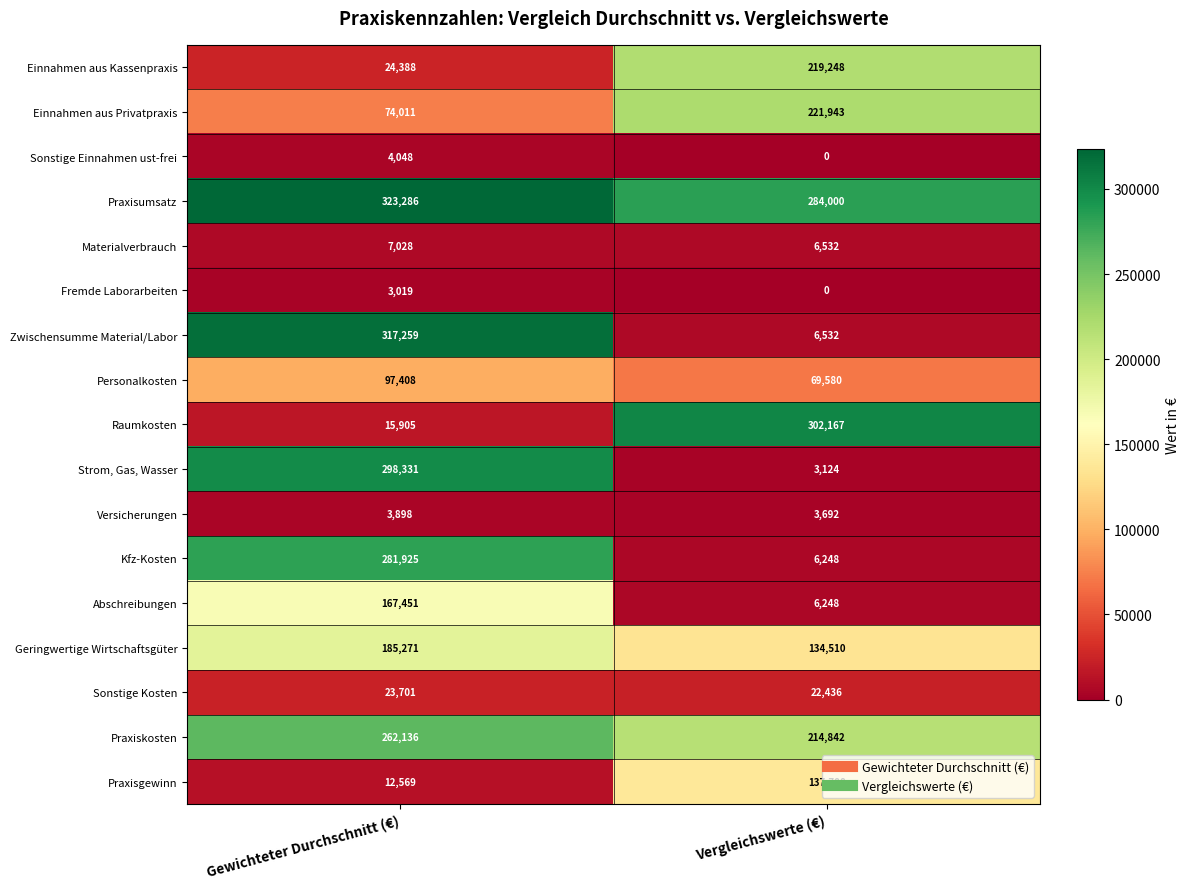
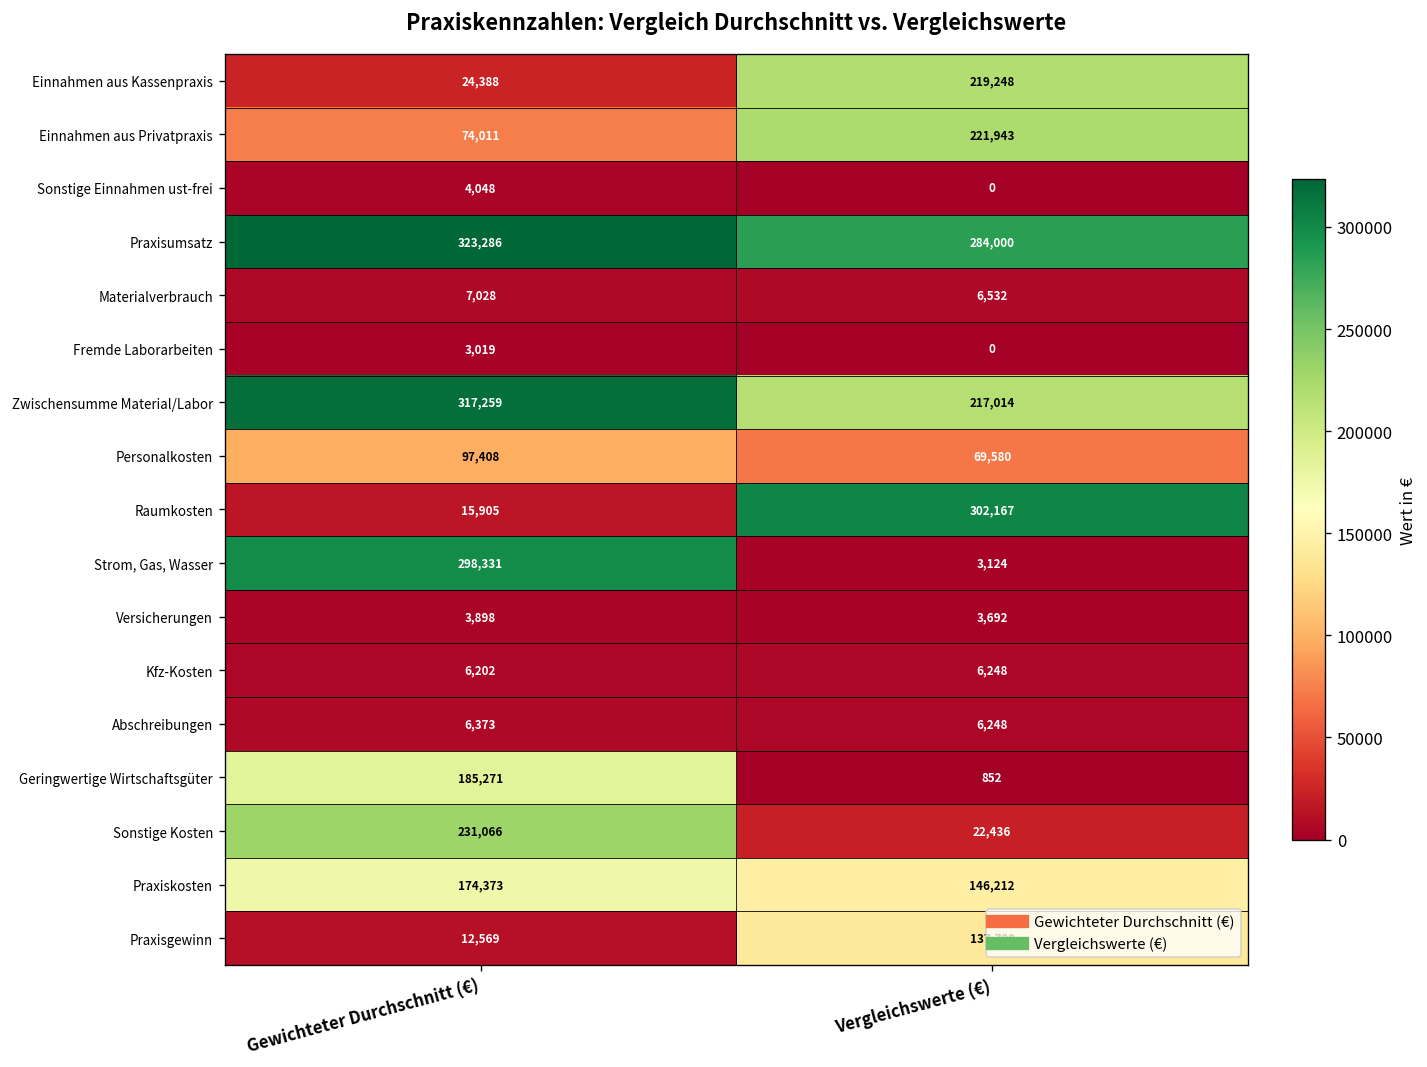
  {
    "Einnahmen aus Kassenpraxis": {
      "Gewichteter Durchschnitt (€)": "24,388",
      "Vergleichswerte (€)": "219,248"
    },
    "Einnahmen aus Privatpraxis": {
      "Gewichteter Durchschnitt (€)": "74,011",
      "Vergleichswerte (€)": "221,943"
    },
    "Sonstige Einnahmen ust-frei": {
      "Gewichteter Durchschnitt (€)": "4,048",
      "Vergleichswerte (€)": "0"
    },
    "Praxisumsatz": {
      "Gewichteter Durchschnitt (€)": "323,286",
      "Vergleichswerte (€)": "284,000"
    },
    "Materialverbrauch": {
      "Gewichteter Durchschnitt (€)": "7,028",
      "Vergleichswerte (€)": "6,532"
    },
    "Fremde Laborarbeiten": {
      "Gewichteter Durchschnitt (€)": "3,019",
      "Vergleichswerte (€)": "0"
    },
    "Zwischensumme Material/Labor": {
      "Gewichteter Durchschnitt (€)": "317,259",
-     "Vergleichswerte (€)": "6,532"
+     "Vergleichswerte (€)": "217,014"
    },
    "Personalkosten": {
      "Gewichteter Durchschnitt (€)": "97,408",
      "Vergleichswerte (€)": "69,580"
    },
    "Raumkosten": {
      "Gewichteter Durchschnitt (€)": "15,905",
      "Vergleichswerte (€)": "302,167"
    },
    "Strom, Gas, Wasser": {
      "Gewichteter Durchschnitt (€)": "298,331",
      "Vergleichswerte (€)": "3,124"
    },
    "Versicherungen": {
      "Gewichteter Durchschnitt (€)": "3,898",
      "Vergleichswerte (€)": "3,692"
    },
    "Kfz-Kosten": {
-     "Gewichteter Durchschnitt (€)": "281,925",
+     "Gewichteter Durchschnitt (€)": "6,202",
      "Vergleichswerte (€)": "6,248"
    },
    "Abschreibungen": {
-     "Gewichteter Durchschnitt (€)": "167,451",
+     "Gewichteter Durchschnitt (€)": "6,373",
      "Vergleichswerte (€)": "6,248"
    },
    "Geringwertige Wirtschaftsgüter": {
      "Gewichteter Durchschnitt (€)": "185,271",
-     "Vergleichswerte (€)": "134,510"
+     "Vergleichswerte (€)": "852"
    },
    "Sonstige Kosten": {
-     "Gewichteter Durchschnitt (€)": "23,701",
+     "Gewichteter Durchschnitt (€)": "231,066",
      "Vergleichswerte (€)": "22,436"
    },
    "Praxiskosten": {
-     "Gewichteter Durchschnitt (€)": "262,136",
-     "Vergleichswerte (€)": "214,842"
+     "Gewichteter Durchschnitt (€)": "174,373",
+     "Vergleichswerte (€)": "146,212"
    },
    "Praxisgewinn": {
      "Gewichteter Durchschnitt (€)": "12,569"
    }
  }
